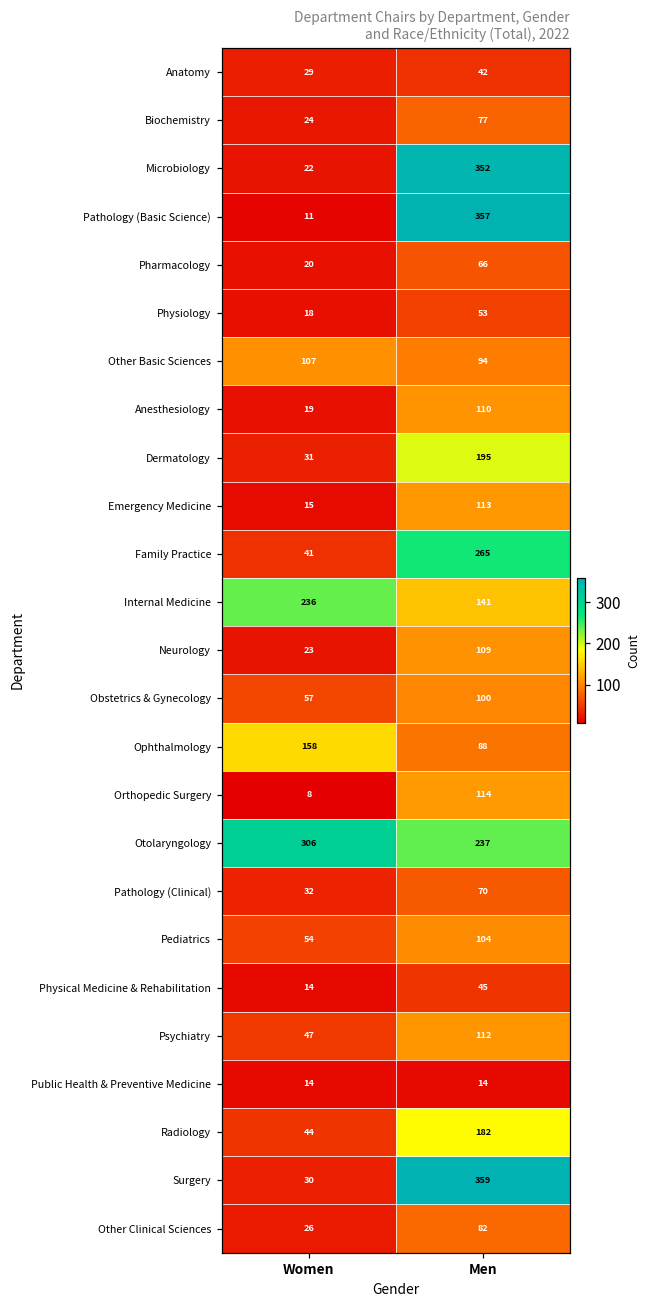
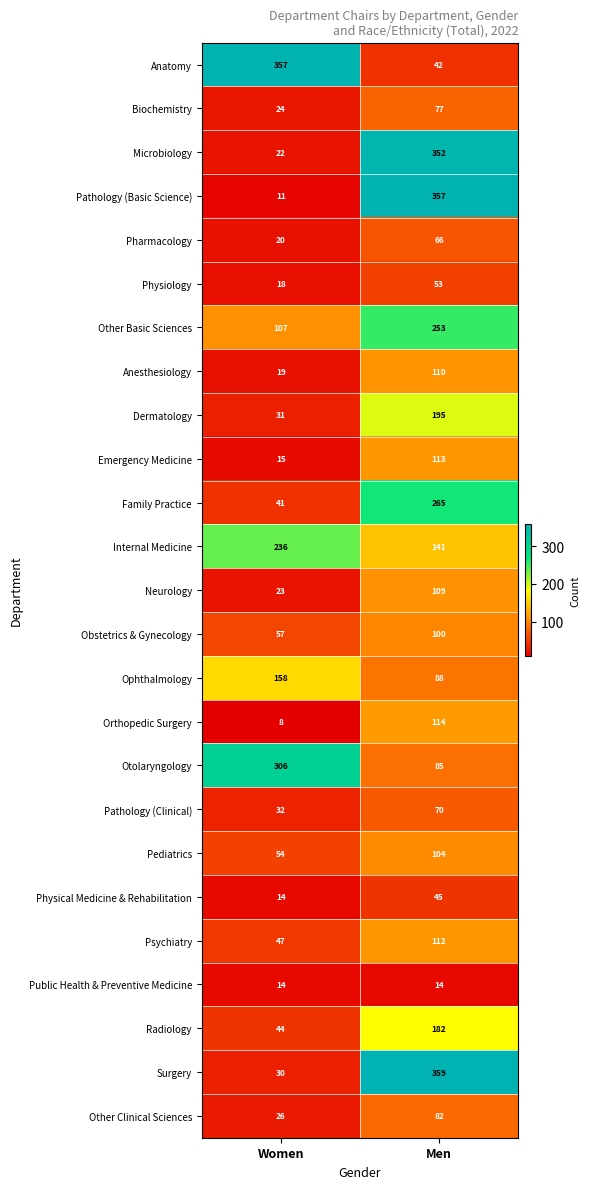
  {
    "Anatomy": {
-     "Women": 29,
+     "Women": 357,
      "Men": 42
    },
    "Biochemistry": {
      "Women": 24,
      "Men": 77
    },
    "Microbiology": {
      "Women": 22,
      "Men": 352
    },
    "Pathology (Basic Science)": {
      "Women": 11,
      "Men": 357
    },
    "Pharmacology": {
      "Women": 20,
      "Men": 66
    },
    "Physiology": {
      "Women": 18,
      "Men": 53
    },
    "Other Basic Sciences": {
      "Women": 107,
-     "Men": 94
+     "Men": 253
    },
    "Anesthesiology": {
      "Women": 19,
      "Men": 110
    },
    "Dermatology": {
      "Women": 31,
      "Men": 195
    },
    "Emergency Medicine": {
      "Women": 15,
      "Men": 113
    },
    "Family Practice": {
      "Women": 41,
      "Men": 265
    },
    "Internal Medicine": {
      "Women": 236,
      "Men": 141
    },
    "Neurology": {
      "Women": 23,
      "Men": 109
    },
    "Obstetrics & Gynecology": {
      "Women": 57,
      "Men": 100
    },
    "Ophthalmology": {
      "Women": 158,
      "Men": 88
    },
    "Orthopedic Surgery": {
      "Women": 8,
      "Men": 114
    },
    "Otolaryngology": {
      "Women": 306,
-     "Men": 237
+     "Men": 85
    },
    "Pathology (Clinical)": {
      "Women": 32,
      "Men": 70
    },
    "Pediatrics": {
      "Women": 54,
      "Men": 104
    },
    "Physical Medicine & Rehabilitation": {
      "Women": 14,
      "Men": 45
    },
    "Psychiatry": {
      "Women": 47,
      "Men": 112
    },
    "Public Health & Preventive Medicine": {
      "Women": 14,
      "Men": 14
    },
    "Radiology": {
      "Women": 44,
      "Men": 182
    },
    "Surgery": {
      "Women": 30,
      "Men": 359
    },
    "Other Clinical Sciences": {
      "Women": 26,
      "Men": 82
    }
  }
